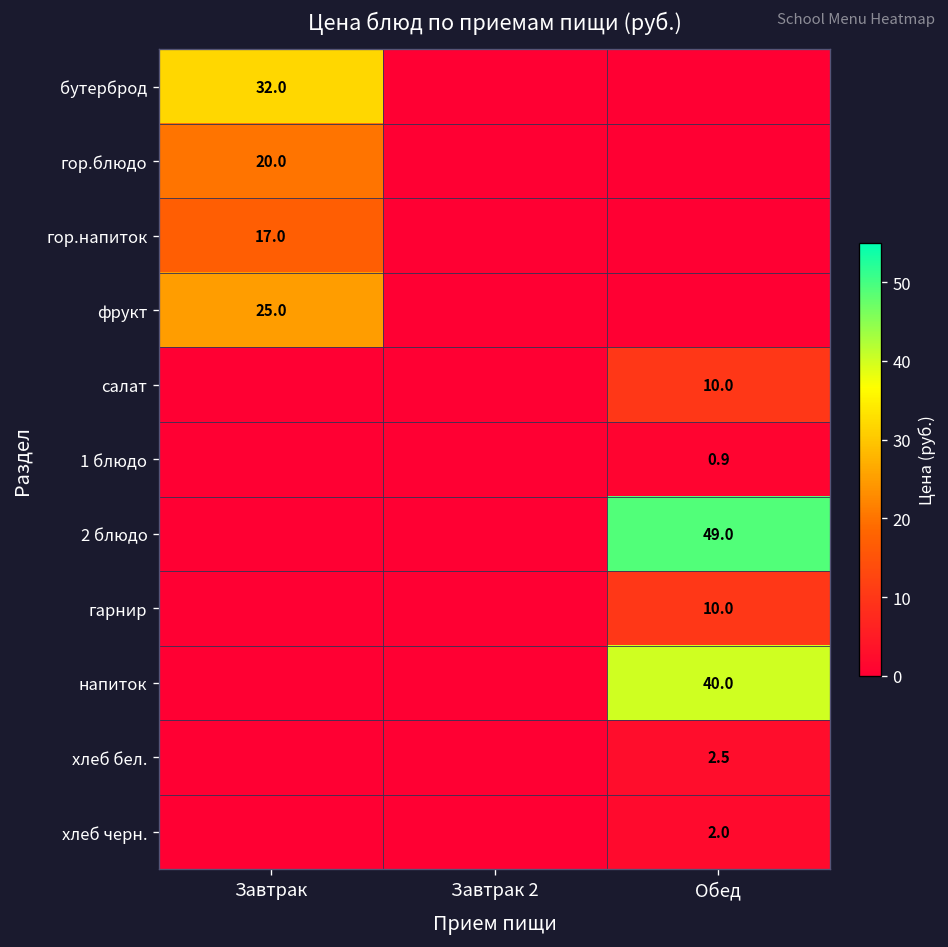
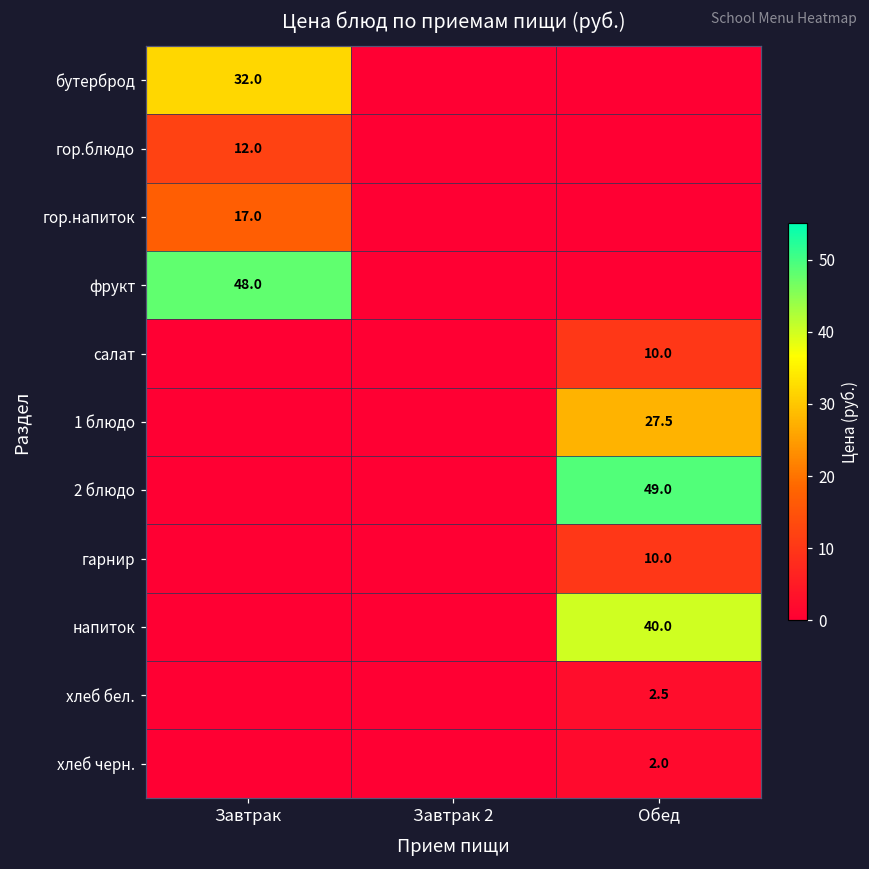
  {
    "бутерброд": {
      "Завтрак": 32.0
    },
    "гор.блюдо": {
-     "Завтрак": 20.0
+     "Завтрак": 12.0
    },
    "гор.напиток": {
      "Завтрак": 17.0
    },
    "фрукт": {
-     "Завтрак": 25.0
+     "Завтрак": 48.0
    },
    "салат": {
      "Обед": 10.0
    },
    "1 блюдо": {
-     "Обед": 0.9
+     "Обед": 27.5
    },
    "2 блюдо": {
      "Обед": 49.0
    },
    "гарнир": {
      "Обед": 10.0
    },
    "напиток": {
      "Обед": 40.0
    },
    "хлеб бел.": {
      "Обед": 2.5
    },
    "хлеб черн.": {
      "Обед": 2.0
    }
  }
